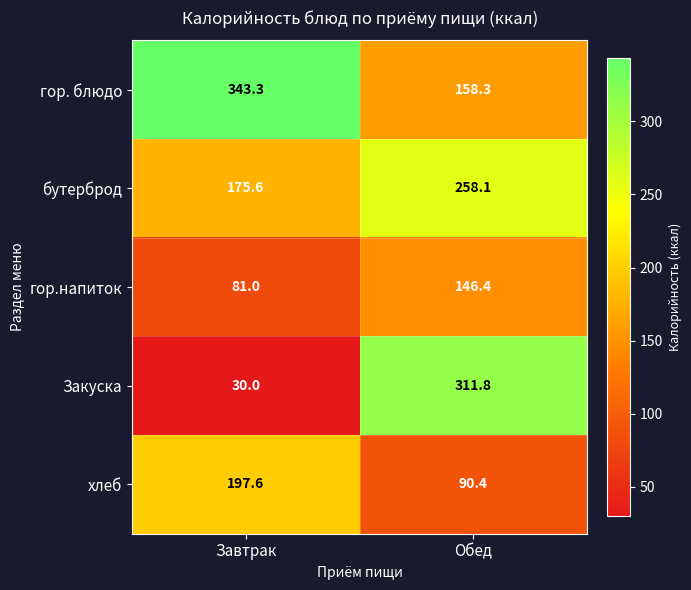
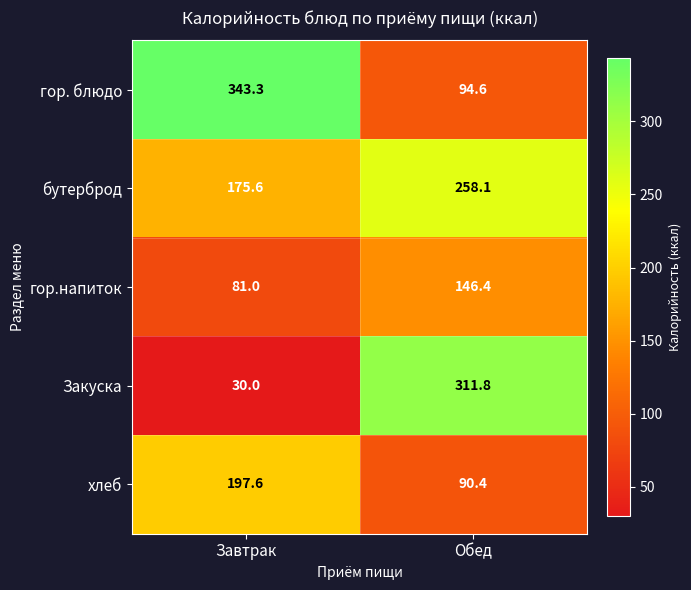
  {
    "гор. блюдо": {
      "Завтрак": 343.3,
-     "Обед": 158.3
+     "Обед": 94.6
    },
    "бутерброд": {
      "Завтрак": 175.6,
      "Обед": 258.1
    },
    "гор.напиток": {
      "Завтрак": 81.0,
      "Обед": 146.4
    },
    "Закуска": {
      "Завтрак": 30.0,
      "Обед": 311.8
    },
    "хлеб": {
      "Завтрак": 197.6,
      "Обед": 90.4
    }
  }
